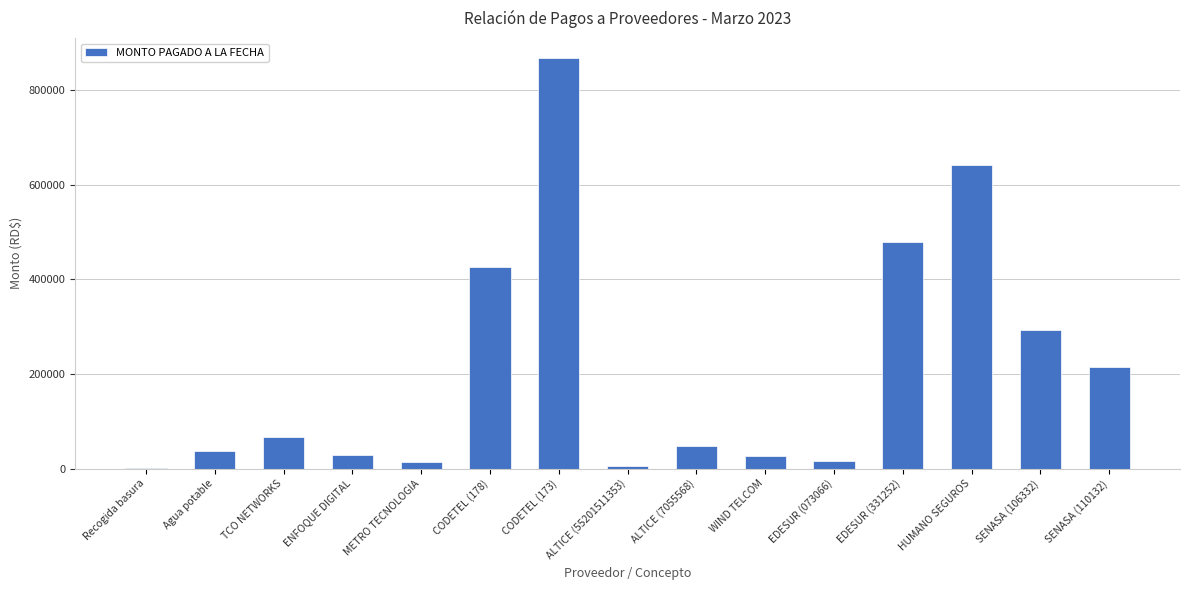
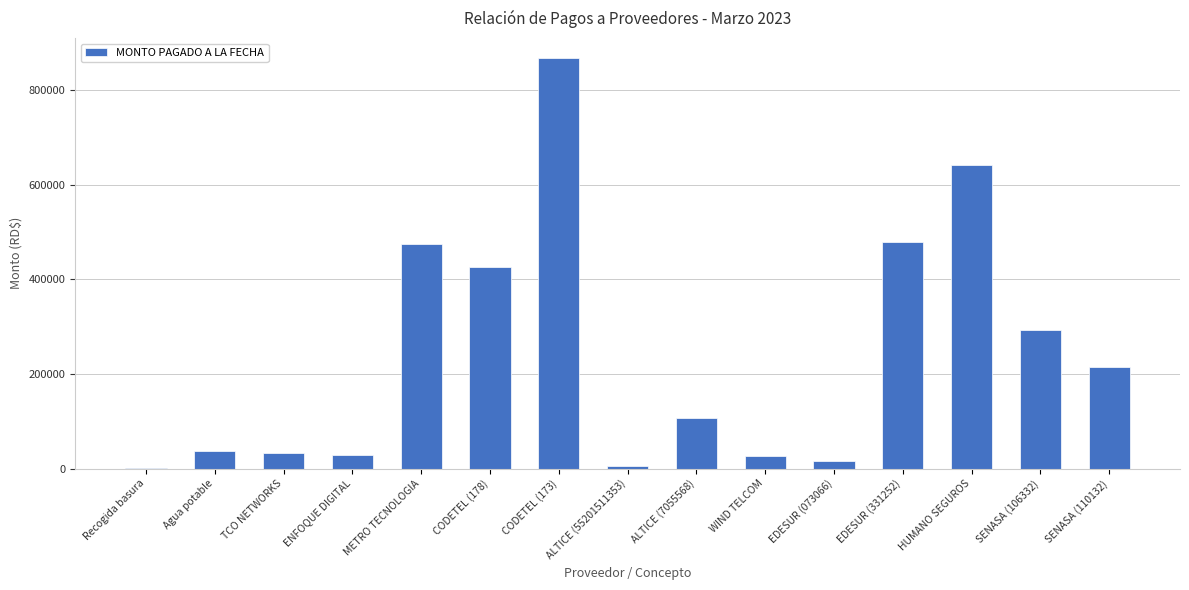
  {
    "Agua potable": 40000,
-   "TCO NETWORKS": 70000,
+   "TCO NETWORKS": 30000,
    "ENFOQUE DIGITAL": 30000,
-   "METRO TECNOLOGIA": 10000,
+   "METRO TECNOLOGIA": 470000,
    "CODETEL (178)": 430000,
    "CODETEL (173)": 870000,
-   "ALTICE (7055568)": 50000,
+   "ALTICE (7055568)": 110000,
    "WIND TELCOM": 30000,
    "EDESUR (073066)": 20000,
    "EDESUR (331252)": 480000,
    "HUMANO SEGUROS": 640000,
    "SENASA (106332)": 290000,
    "SENASA (110132)": 210000
  }
